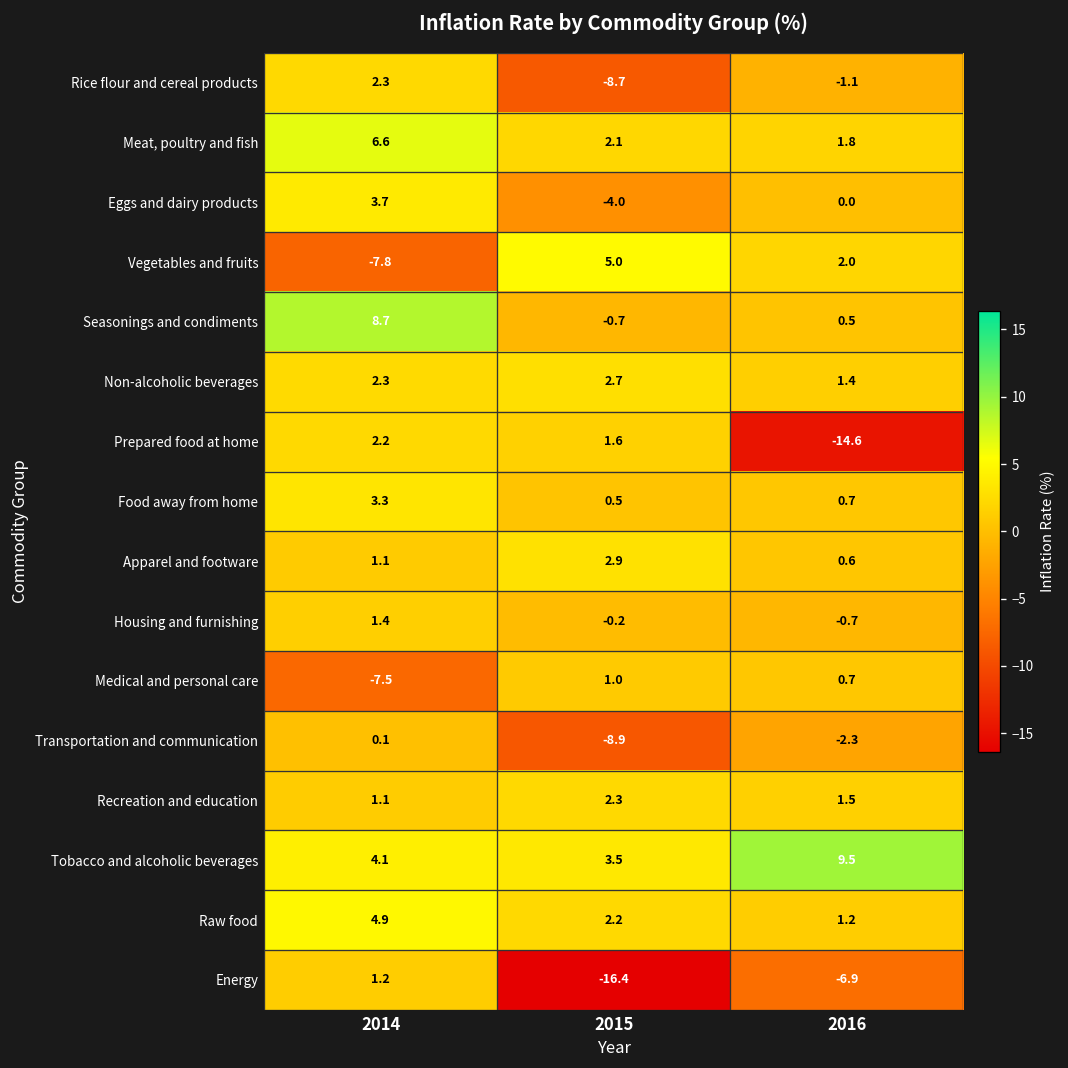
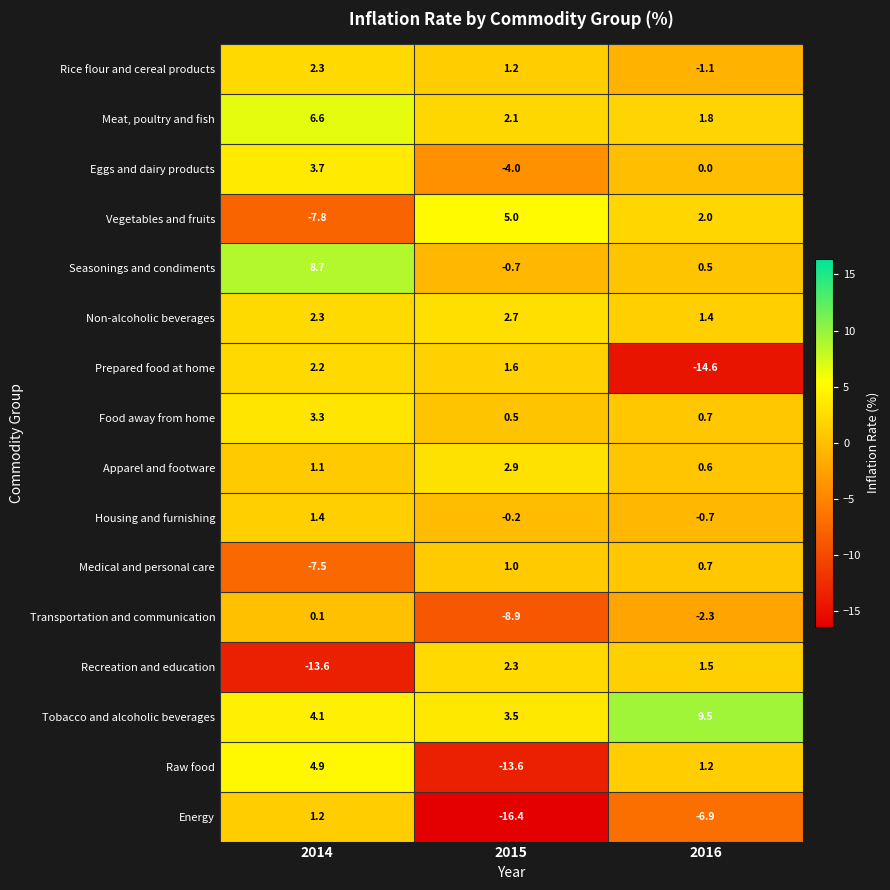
  {
    "Rice flour and cereal products": {
      "2014": 2.3,
-     "2015": -8.7,
+     "2015": 1.2,
      "2016": -1.1
    },
    "Meat, poultry and fish": {
      "2014": 6.6,
      "2015": 2.1,
      "2016": 1.8
    },
    "Eggs and dairy products": {
      "2014": 3.7,
      "2015": -4.0,
      "2016": 0.0
    },
    "Vegetables and fruits": {
      "2014": -7.8,
      "2015": 5.0,
      "2016": 2.0
    },
    "Seasonings and condiments": {
      "2014": 8.7,
      "2015": -0.7,
      "2016": 0.5
    },
    "Non-alcoholic beverages": {
      "2014": 2.3,
      "2015": 2.7,
      "2016": 1.4
    },
    "Prepared food at home": {
      "2014": 2.2,
      "2015": 1.6,
      "2016": -14.6
    },
    "Food away from home": {
      "2014": 3.3,
      "2015": 0.5,
      "2016": 0.7
    },
    "Apparel and footware": {
      "2014": 1.1,
      "2015": 2.9,
      "2016": 0.6
    },
    "Housing and furnishing": {
      "2014": 1.4,
      "2015": -0.2,
      "2016": -0.7
    },
    "Medical and personal care": {
      "2014": -7.5,
      "2015": 1.0,
      "2016": 0.7
    },
    "Transportation and communication": {
      "2014": 0.1,
      "2015": -8.9,
      "2016": -2.3
    },
    "Recreation and education": {
-     "2014": 1.1,
+     "2014": -13.6,
      "2015": 2.3,
      "2016": 1.5
    },
    "Tobacco and alcoholic beverages": {
      "2014": 4.1,
      "2015": 3.5,
      "2016": 9.5
    },
    "Raw food": {
      "2014": 4.9,
-     "2015": 2.2,
+     "2015": -13.6,
      "2016": 1.2
    },
    "Energy": {
      "2014": 1.2,
      "2015": -16.4,
      "2016": -6.9
    }
  }
